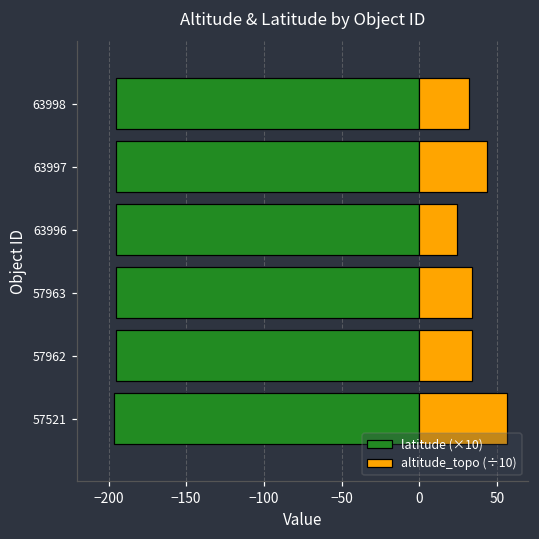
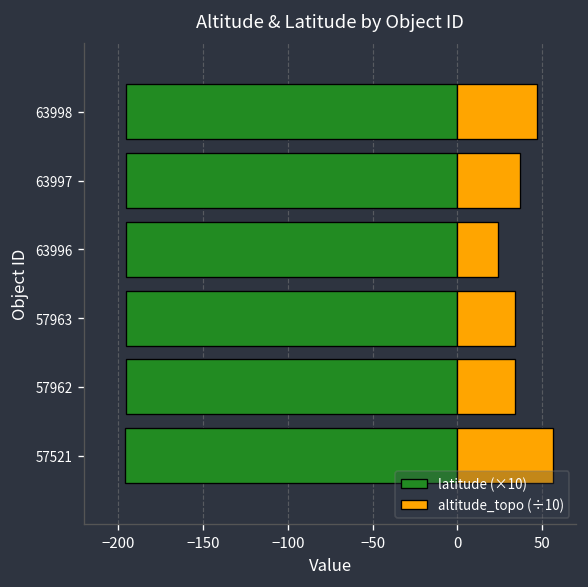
  {
    "latitude (×10)": {
      "63998": -195,
      "63997": -195,
      "63996": -195,
      "57963": -195,
      "57962": -195,
      "57521": -196
    },
    "altitude_topo (÷10)": {
-     "63998": 32,
-     "63997": 44,
+     "63998": 47,
+     "63997": 37,
      "63996": 24,
      "57963": 34,
      "57962": 34,
      "57521": 57
    }
  }
